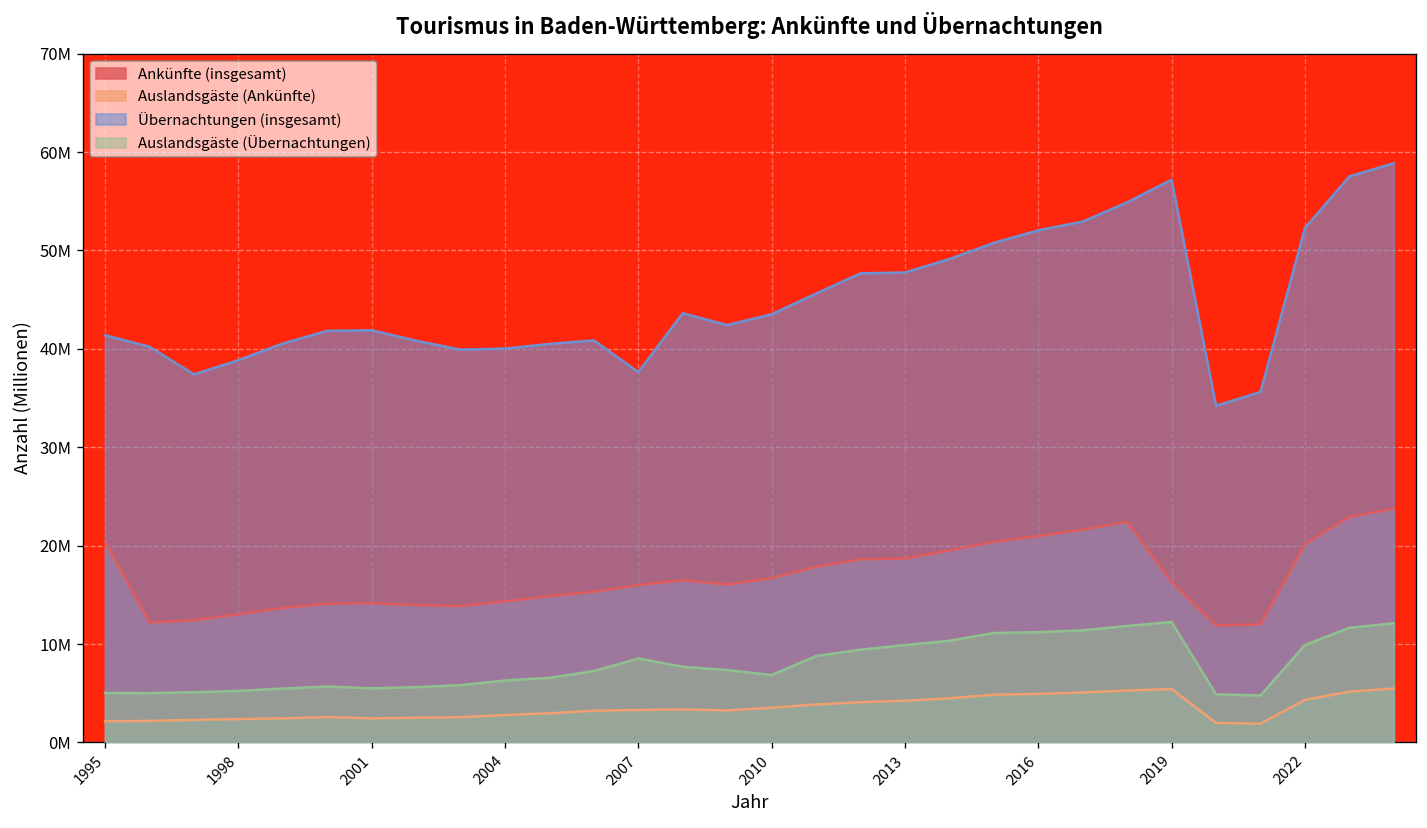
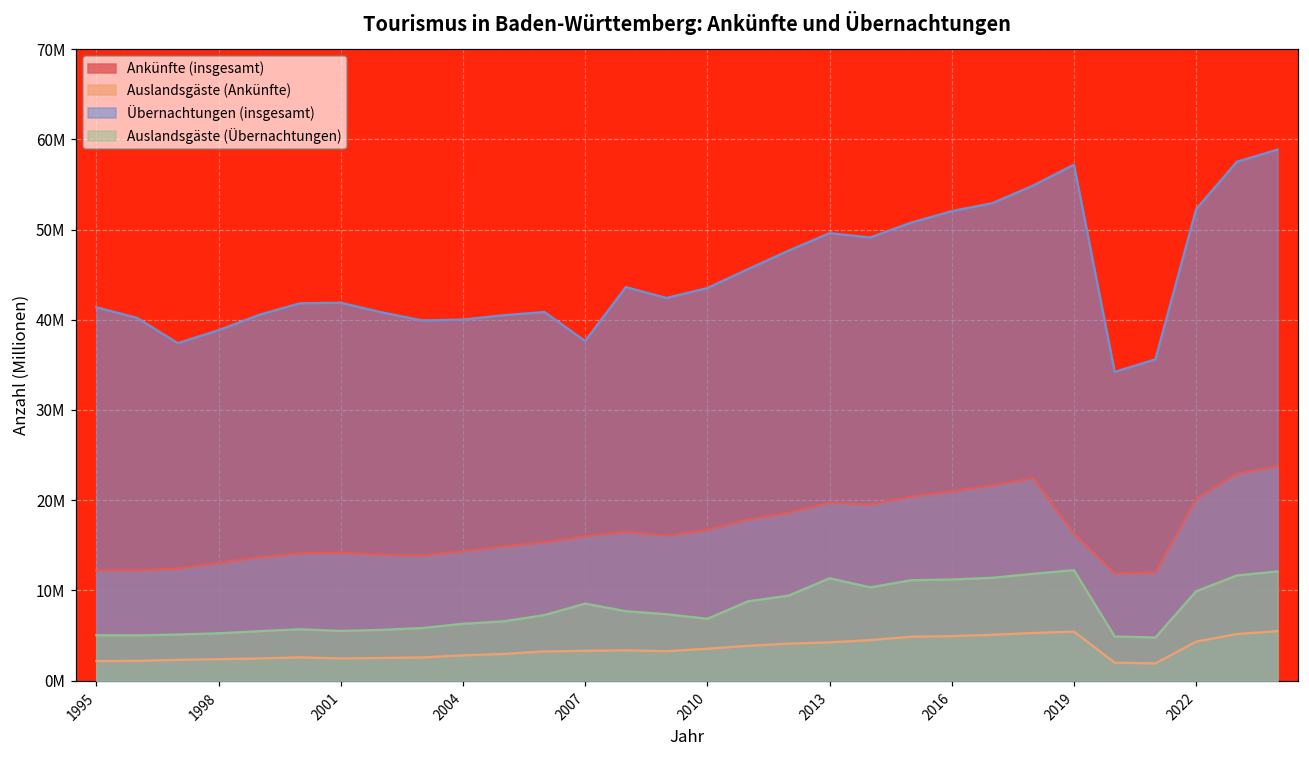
  {
    "Ankünfte (insgesamt)": {
-     "1995": 20000000,
+     "1995": 12000000,
      "1998": 13000000,
      "2001": 14000000,
      "2004": 14000000,
      "2007": 16000000,
      "2010": 17000000,
-     "2013": 19000000,
+     "2013": 20000000,
      "2016": 21000000,
      "2019": 16000000,
      "2022": 20000000
    },
    "Auslandsgäste (Ankünfte)": {
      "1995": 2000000,
      "1998": 2000000,
      "2001": 2000000,
      "2004": 3000000,
      "2007": 3000000,
      "2010": 4000000,
      "2013": 4000000,
      "2016": 5000000,
      "2019": 5000000,
      "2022": 4000000
    },
    "Übernachtungen (insgesamt)": {
      "1995": 41000000,
      "1998": 39000000,
      "2001": 42000000,
      "2004": 40000000,
      "2007": 38000000,
      "2010": 44000000,
-     "2013": 48000000,
+     "2013": 50000000,
      "2016": 52000000,
      "2019": 57000000,
      "2022": 52000000
    },
    "Auslandsgäste (Übernachtungen)": {
      "1995": 5000000,
      "1998": 5000000,
      "2001": 6000000,
      "2004": 6000000,
      "2007": 9000000,
      "2010": 7000000,
-     "2013": 10000000,
+     "2013": 11000000,
      "2016": 11000000,
      "2019": 12000000,
      "2022": 10000000
    }
  }
